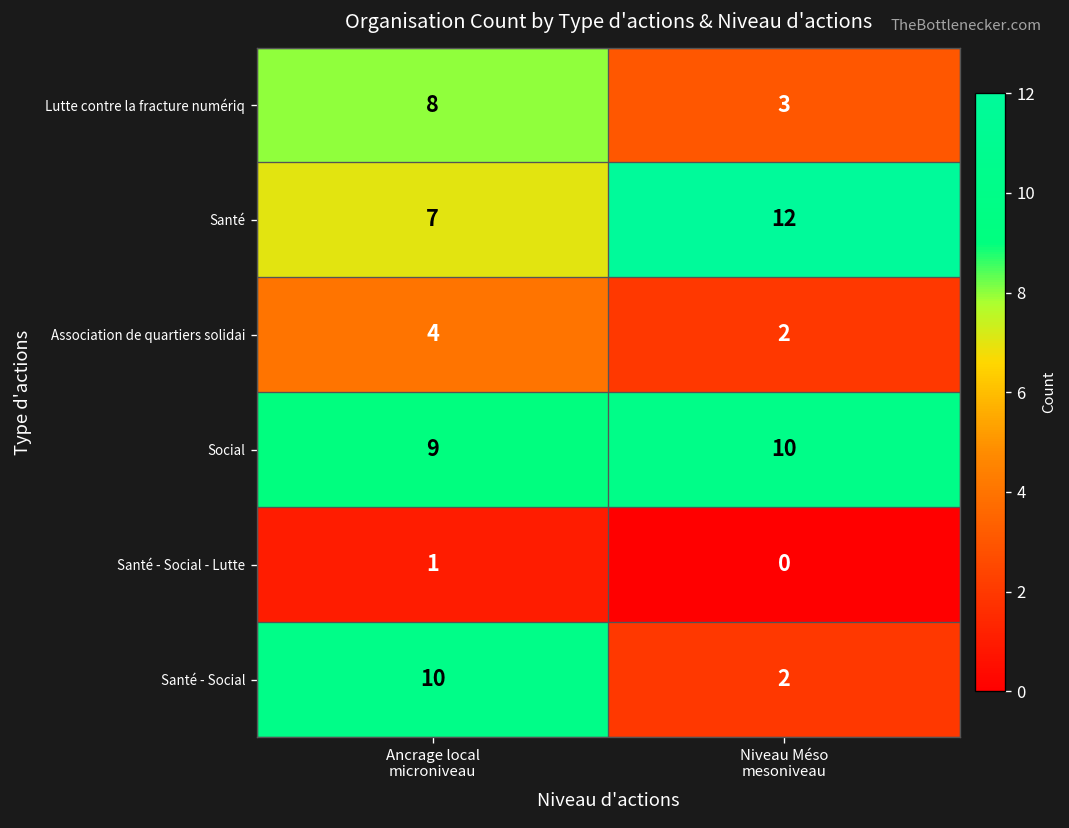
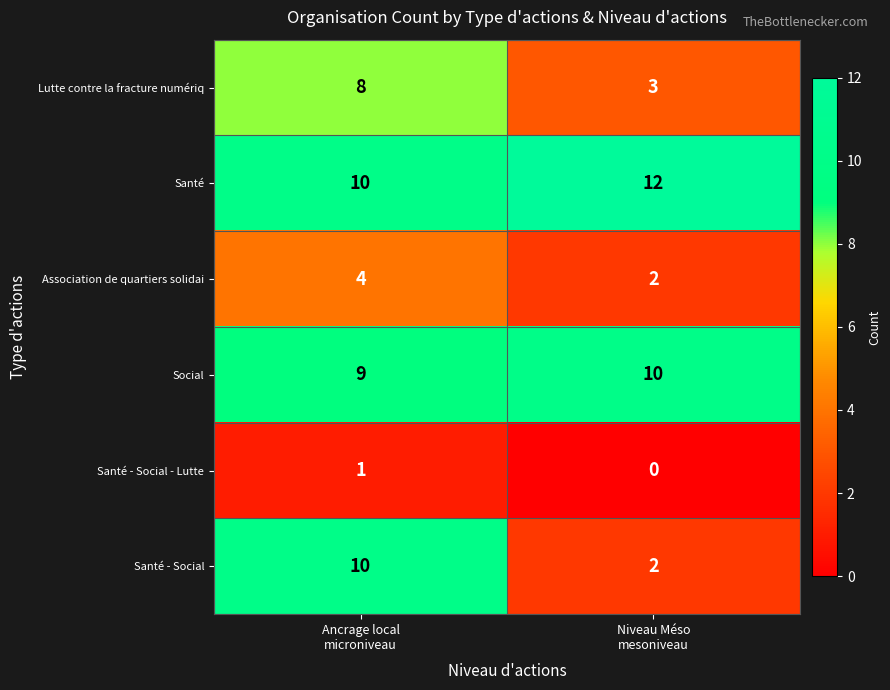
  {
    "Lutte contre la fracture numériq": {
      "Ancrage local microniveau": 8,
      "Niveau Méso mesoniveau": 3
    },
    "Santé": {
-     "Ancrage local microniveau": 7,
+     "Ancrage local microniveau": 10,
      "Niveau Méso mesoniveau": 12
    },
    "Association de quartiers solidai": {
      "Ancrage local microniveau": 4,
      "Niveau Méso mesoniveau": 2
    },
    "Social": {
      "Ancrage local microniveau": 9,
      "Niveau Méso mesoniveau": 10
    },
    "Santé - Social - Lutte": {
      "Ancrage local microniveau": 1,
      "Niveau Méso mesoniveau": 0
    },
    "Santé - Social": {
      "Ancrage local microniveau": 10,
      "Niveau Méso mesoniveau": 2
    }
  }
